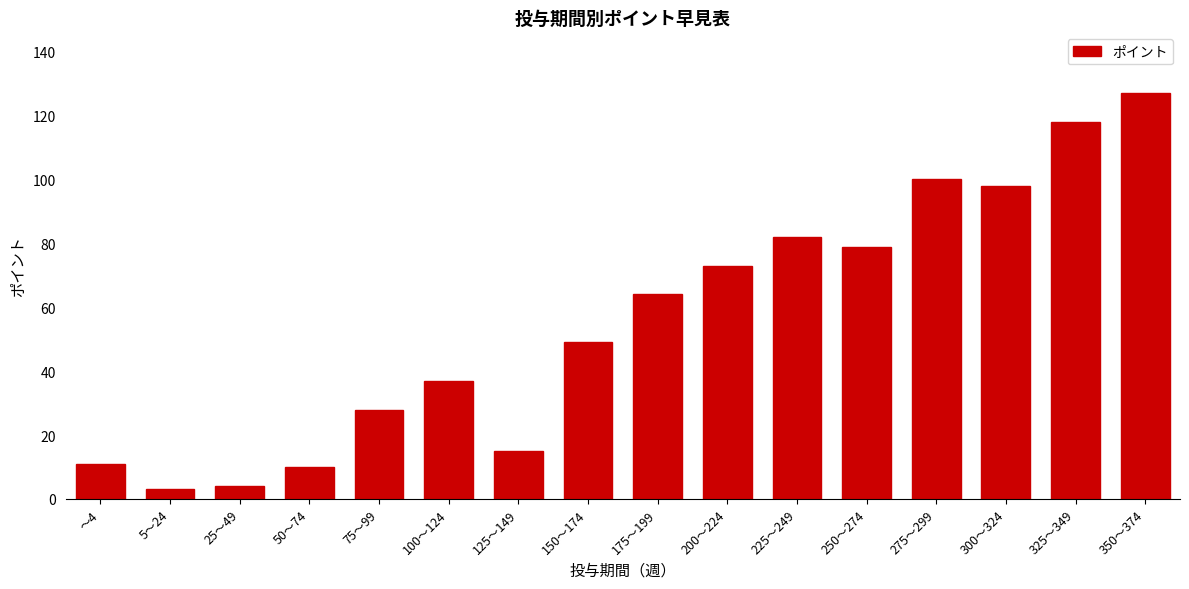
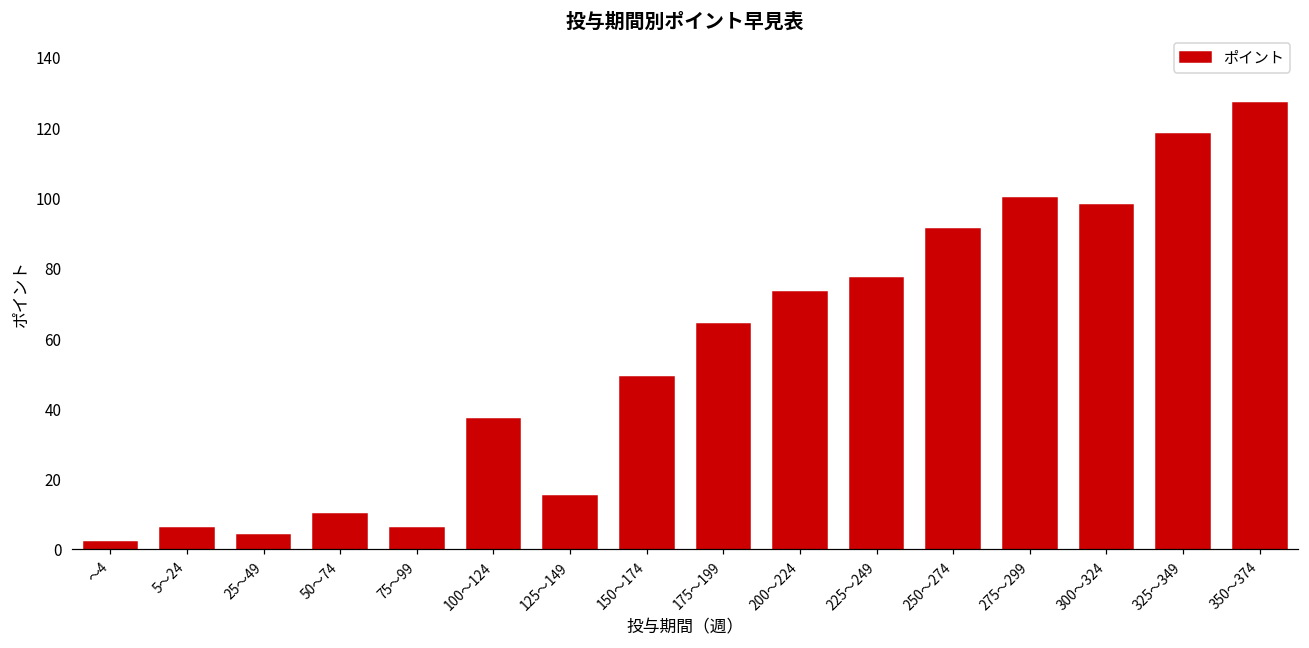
  {
-   "～4": 11,
-   "5～24": 3,
+   "～4": 2,
+   "5～24": 6,
    "25～49": 4,
    "50～74": 10,
-   "75～99": 28,
+   "75～99": 6,
    "100～124": 37,
    "125～149": 15,
    "150～174": 49,
    "175～199": 64,
    "200～224": 73,
-   "225～249": 82,
-   "250～274": 79,
+   "225～249": 77,
+   "250～274": 91,
    "275～299": 100,
    "300～324": 98,
    "325～349": 118,
    "350～374": 127
  }
